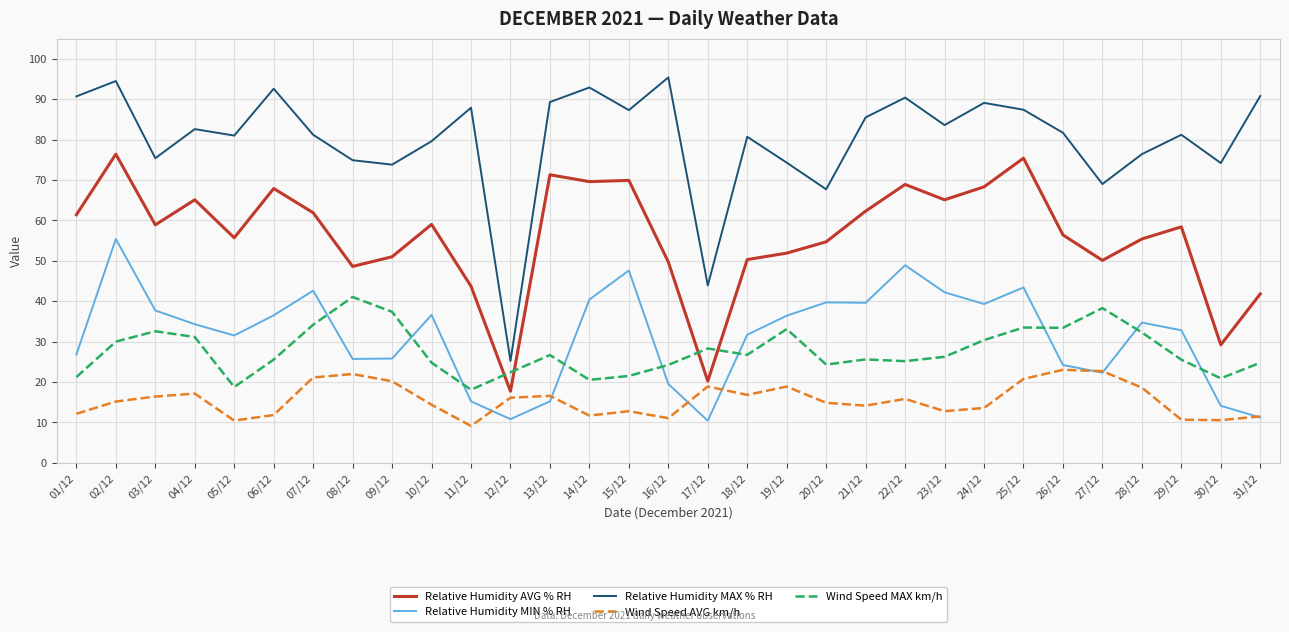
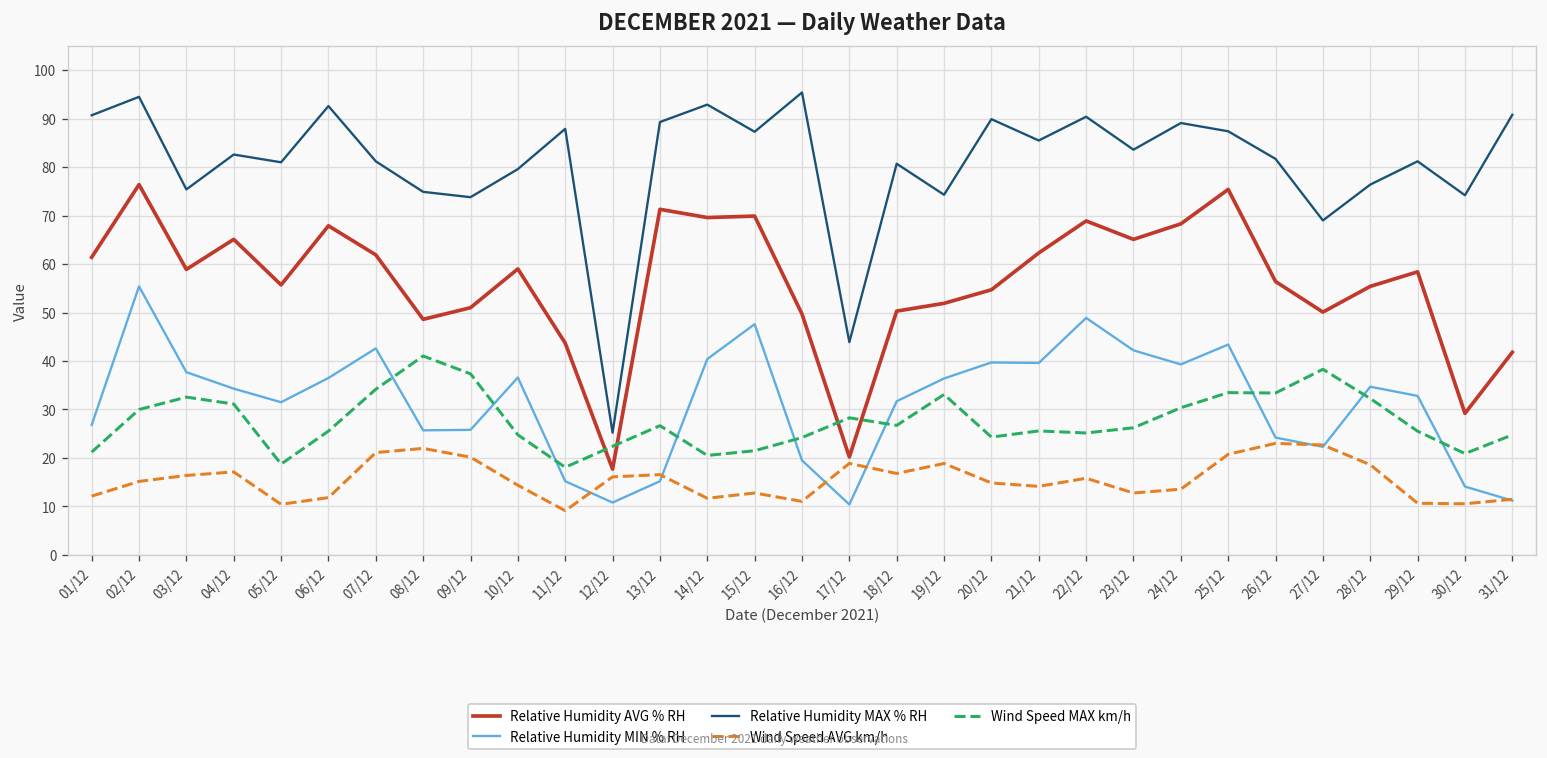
  {
    "Relative Humidity AVG % RH": {
      "01/12": 61,
      "02/12": 76,
      "03/12": 59,
      "04/12": 65,
      "05/12": 56,
      "06/12": 68,
      "07/12": 62,
      "08/12": 49,
      "09/12": 51,
      "10/12": 59,
      "11/12": 44,
      "12/12": 18,
      "13/12": 71,
      "14/12": 70,
      "15/12": 70,
      "16/12": 50,
      "17/12": 20,
      "18/12": 50,
      "19/12": 52,
      "20/12": 55,
      "21/12": 62,
      "22/12": 69,
      "23/12": 65,
      "24/12": 68,
      "25/12": 75,
      "26/12": 56,
      "27/12": 50,
      "28/12": 55,
      "29/12": 58,
      "30/12": 29,
      "31/12": 42
    },
    "Relative Humidity MIN % RH": {
      "01/12": 27,
      "02/12": 55,
      "03/12": 38,
      "04/12": 34,
      "05/12": 32,
      "06/12": 37,
      "07/12": 43,
      "08/12": 26,
      "09/12": 26,
      "10/12": 37,
      "11/12": 15,
      "12/12": 11,
      "13/12": 15,
      "14/12": 40,
      "15/12": 48,
      "16/12": 20,
      "17/12": 10,
      "18/12": 32,
      "19/12": 36,
      "20/12": 40,
      "21/12": 40,
      "22/12": 49,
      "23/12": 42,
      "24/12": 39,
      "25/12": 43,
      "26/12": 24,
      "28/12": 35,
      "29/12": 33,
      "30/12": 14
    },
    "Relative Humidity MAX % RH": {
      "01/12": 91,
      "02/12": 95,
      "03/12": 75,
      "04/12": 83,
      "05/12": 81,
      "06/12": 93,
      "07/12": 81,
      "08/12": 75,
      "09/12": 74,
      "10/12": 80,
      "11/12": 88,
      "12/12": 25,
      "13/12": 89,
      "14/12": 93,
      "15/12": 87,
      "16/12": 95,
      "17/12": 44,
      "18/12": 81,
      "19/12": 74,
-     "20/12": 68,
+     "20/12": 90,
      "21/12": 86,
      "22/12": 90,
      "23/12": 84,
      "24/12": 89,
      "25/12": 87,
      "26/12": 82,
      "27/12": 69,
      "28/12": 76,
      "29/12": 81,
      "30/12": 74,
      "31/12": 91
    },
    "Wind Speed AVG km/h": {
      "01/12": 12,
      "02/12": 15,
      "03/12": 16,
      "04/12": 17,
      "05/12": 10,
      "06/12": 12,
      "07/12": 21,
      "08/12": 22,
      "09/12": 20,
      "10/12": 14,
      "11/12": 9,
      "12/12": 16,
      "13/12": 17,
      "14/12": 12,
      "15/12": 13,
      "16/12": 11,
      "17/12": 19,
      "18/12": 17,
      "19/12": 19,
      "20/12": 15,
      "21/12": 14,
      "22/12": 16,
      "23/12": 13,
      "24/12": 14,
      "25/12": 21,
      "26/12": 23,
      "28/12": 19,
      "29/12": 11,
      "30/12": 11
    },
    "Wind Speed MAX km/h": {
      "01/12": 21,
      "02/12": 30,
      "03/12": 33,
      "04/12": 31,
      "05/12": 19,
      "06/12": 26,
      "07/12": 34,
      "08/12": 41,
      "09/12": 37,
      "10/12": 25,
      "11/12": 18,
      "12/12": 22,
      "13/12": 27,
      "14/12": 21,
      "15/12": 21,
      "16/12": 24,
      "17/12": 28,
      "18/12": 27,
      "19/12": 33,
      "20/12": 24,
      "21/12": 26,
      "22/12": 25,
      "23/12": 26,
      "24/12": 30,
      "25/12": 33,
      "26/12": 33,
      "27/12": 38,
      "28/12": 32,
      "29/12": 26,
      "30/12": 21,
      "31/12": 25
    }
  }
